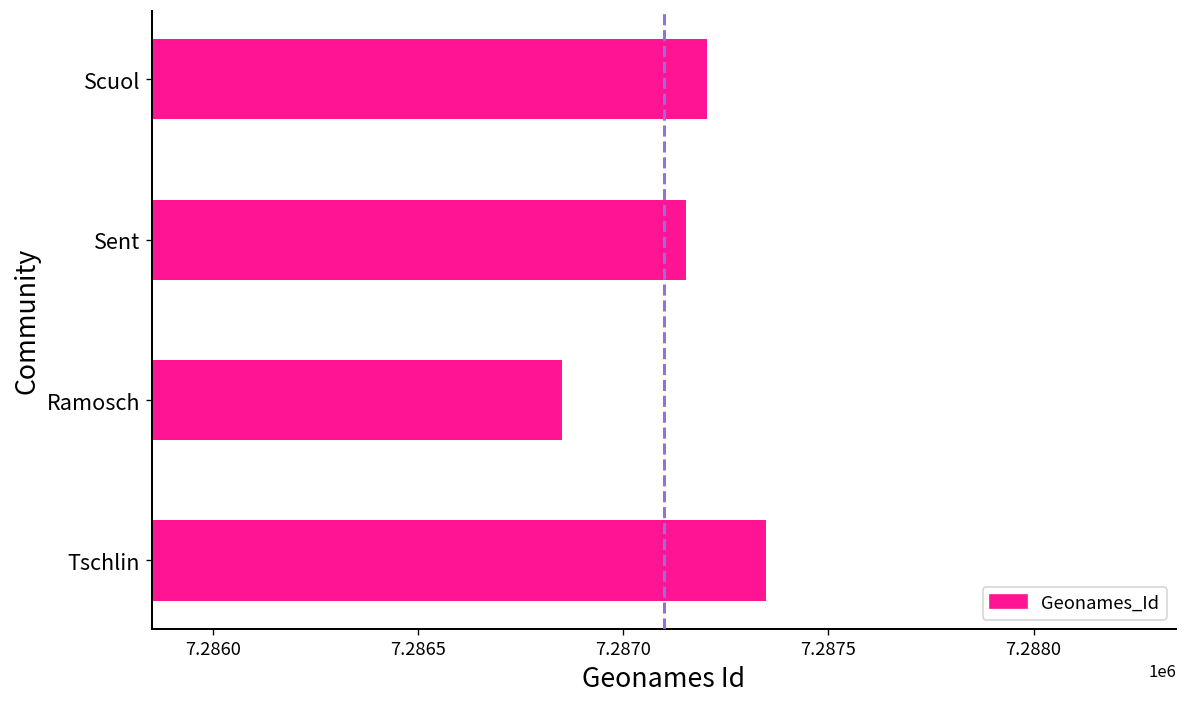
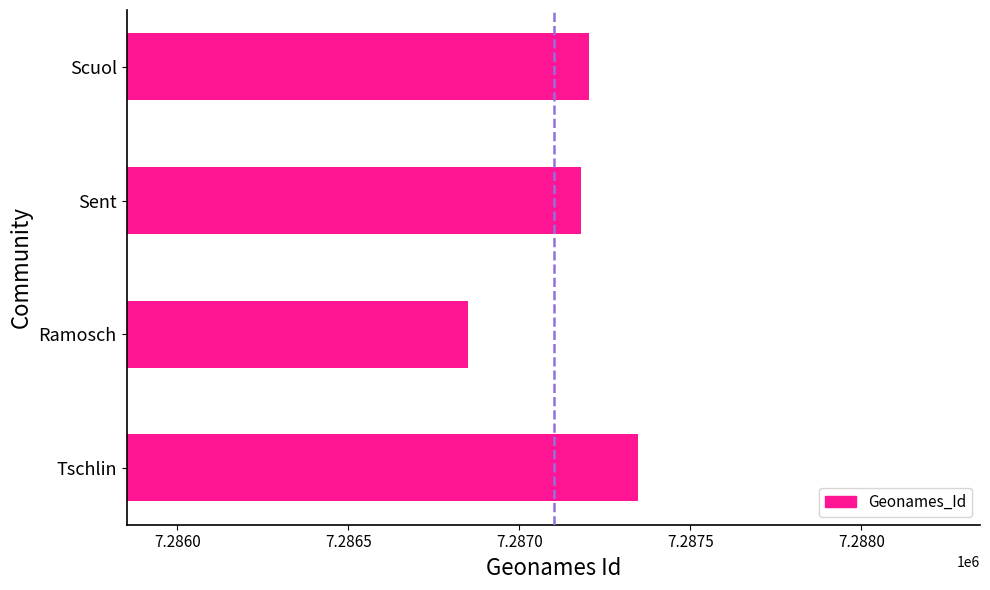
  {
    "Scuol": 7287200,
-   "Sent": 7287150,
+   "Sent": 7287180,
    "Ramosch": 7286850,
    "Tschlin": 7287350
  }
